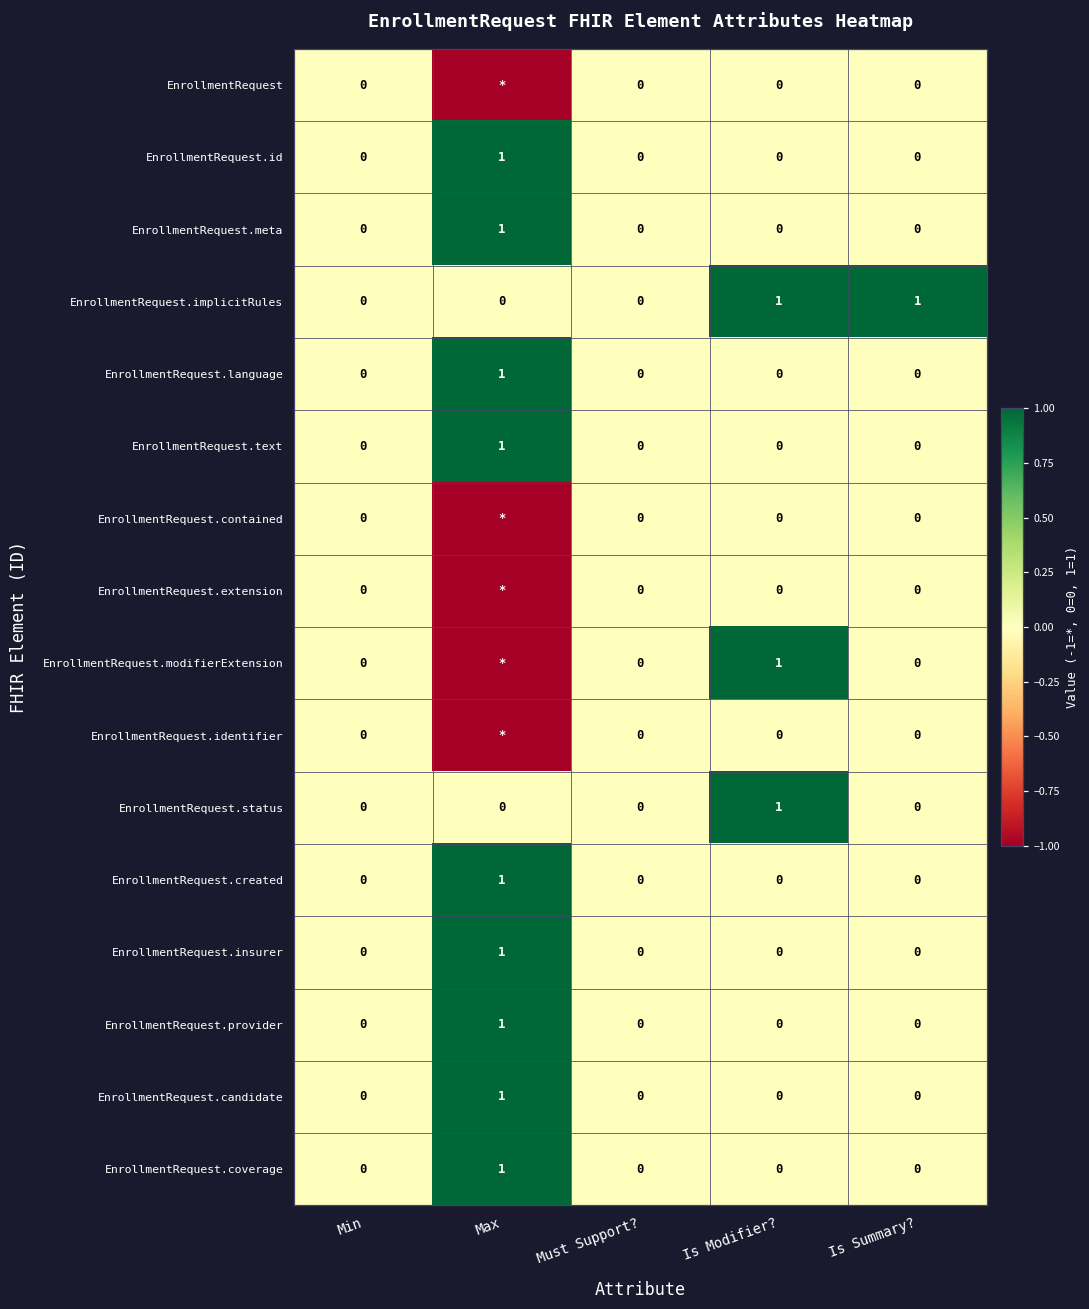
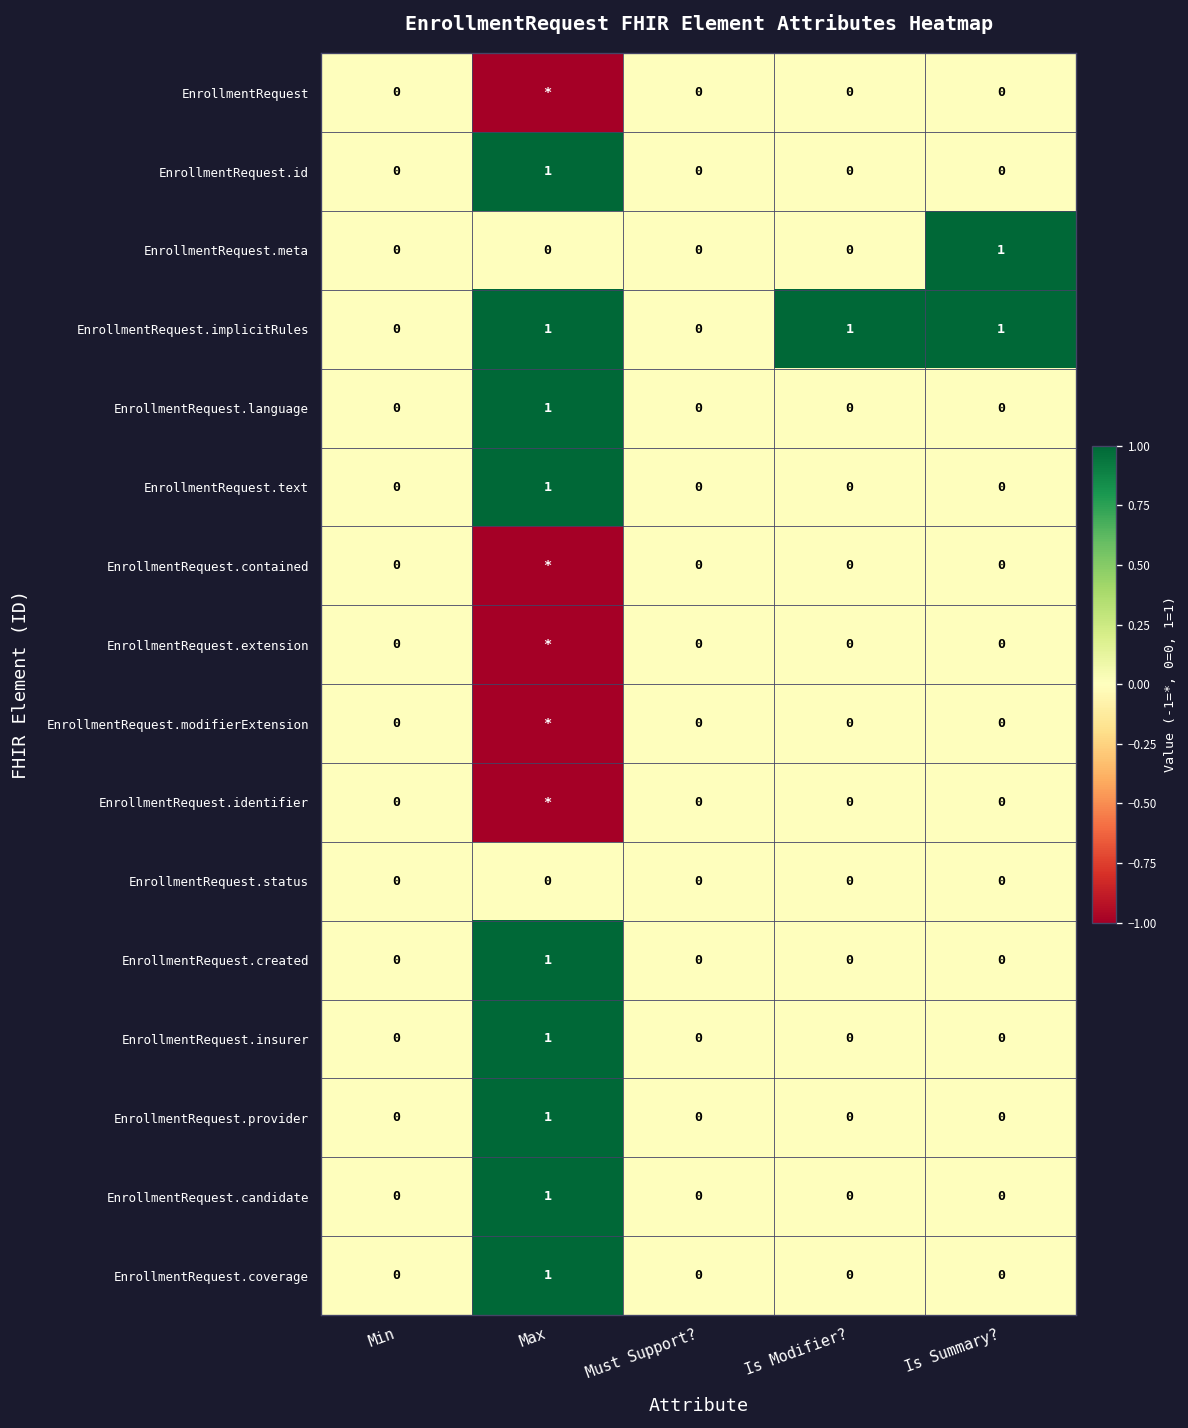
  {
    "EnrollmentRequest": {
      "Min": 0,
      "Must Support?": 0,
      "Is Modifier?": 0,
      "Is Summary?": 0
    },
    "EnrollmentRequest.id": {
      "Min": 0,
      "Max": 1,
      "Must Support?": 0,
      "Is Modifier?": 0,
      "Is Summary?": 0
    },
    "EnrollmentRequest.meta": {
      "Min": 0,
-     "Max": 1,
+     "Max": 0,
      "Must Support?": 0,
      "Is Modifier?": 0,
-     "Is Summary?": 0
+     "Is Summary?": 1
    },
    "EnrollmentRequest.implicitRules": {
      "Min": 0,
-     "Max": 0,
+     "Max": 1,
      "Must Support?": 0,
      "Is Modifier?": 1,
      "Is Summary?": 1
    },
    "EnrollmentRequest.language": {
      "Min": 0,
      "Max": 1,
      "Must Support?": 0,
      "Is Modifier?": 0,
      "Is Summary?": 0
    },
    "EnrollmentRequest.text": {
      "Min": 0,
      "Max": 1,
      "Must Support?": 0,
      "Is Modifier?": 0,
      "Is Summary?": 0
    },
    "EnrollmentRequest.contained": {
      "Min": 0,
      "Must Support?": 0,
      "Is Modifier?": 0,
      "Is Summary?": 0
    },
    "EnrollmentRequest.extension": {
      "Min": 0,
      "Must Support?": 0,
      "Is Modifier?": 0,
      "Is Summary?": 0
    },
    "EnrollmentRequest.modifierExtension": {
      "Min": 0,
      "Must Support?": 0,
-     "Is Modifier?": 1,
+     "Is Modifier?": 0,
      "Is Summary?": 0
    },
    "EnrollmentRequest.identifier": {
      "Min": 0,
      "Must Support?": 0,
      "Is Modifier?": 0,
      "Is Summary?": 0
    },
    "EnrollmentRequest.status": {
      "Min": 0,
      "Max": 0,
      "Must Support?": 0,
-     "Is Modifier?": 1,
+     "Is Modifier?": 0,
      "Is Summary?": 0
    },
    "EnrollmentRequest.created": {
      "Min": 0,
      "Max": 1,
      "Must Support?": 0,
      "Is Modifier?": 0,
      "Is Summary?": 0
    },
    "EnrollmentRequest.insurer": {
      "Min": 0,
      "Max": 1,
      "Must Support?": 0,
      "Is Modifier?": 0,
      "Is Summary?": 0
    },
    "EnrollmentRequest.provider": {
      "Min": 0,
      "Max": 1,
      "Must Support?": 0,
      "Is Modifier?": 0,
      "Is Summary?": 0
    },
    "EnrollmentRequest.candidate": {
      "Min": 0,
      "Max": 1,
      "Must Support?": 0,
      "Is Modifier?": 0,
      "Is Summary?": 0
    },
    "EnrollmentRequest.coverage": {
      "Min": 0,
      "Max": 1,
      "Must Support?": 0,
      "Is Modifier?": 0,
      "Is Summary?": 0
    }
  }
